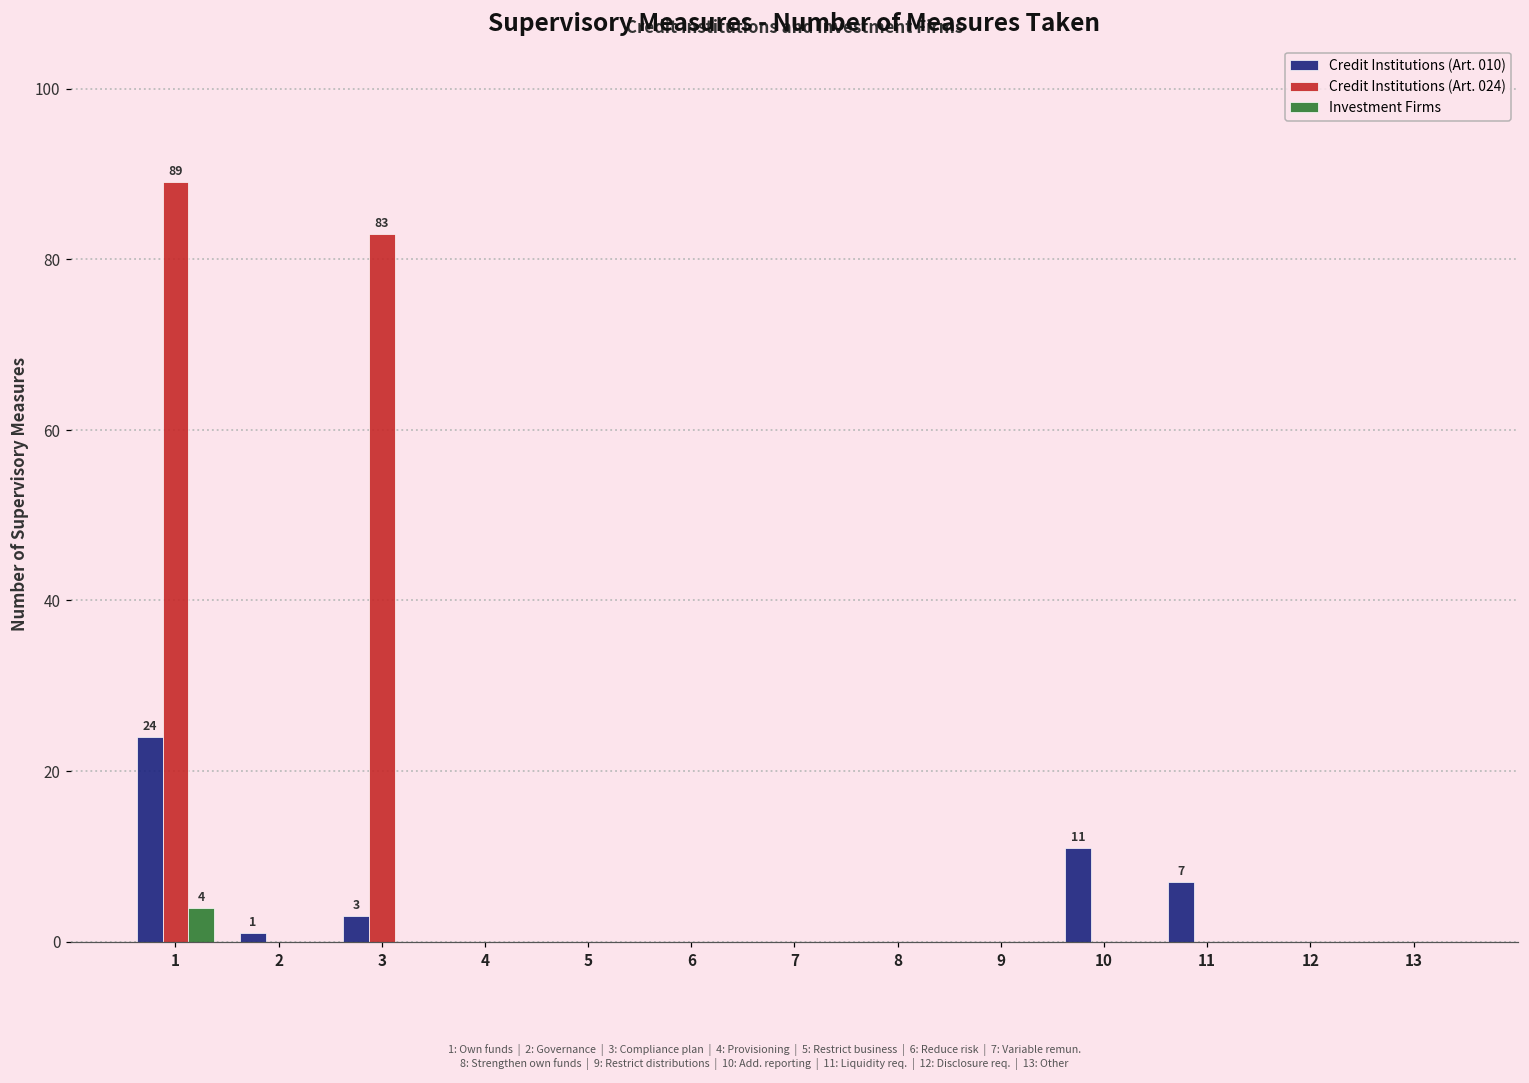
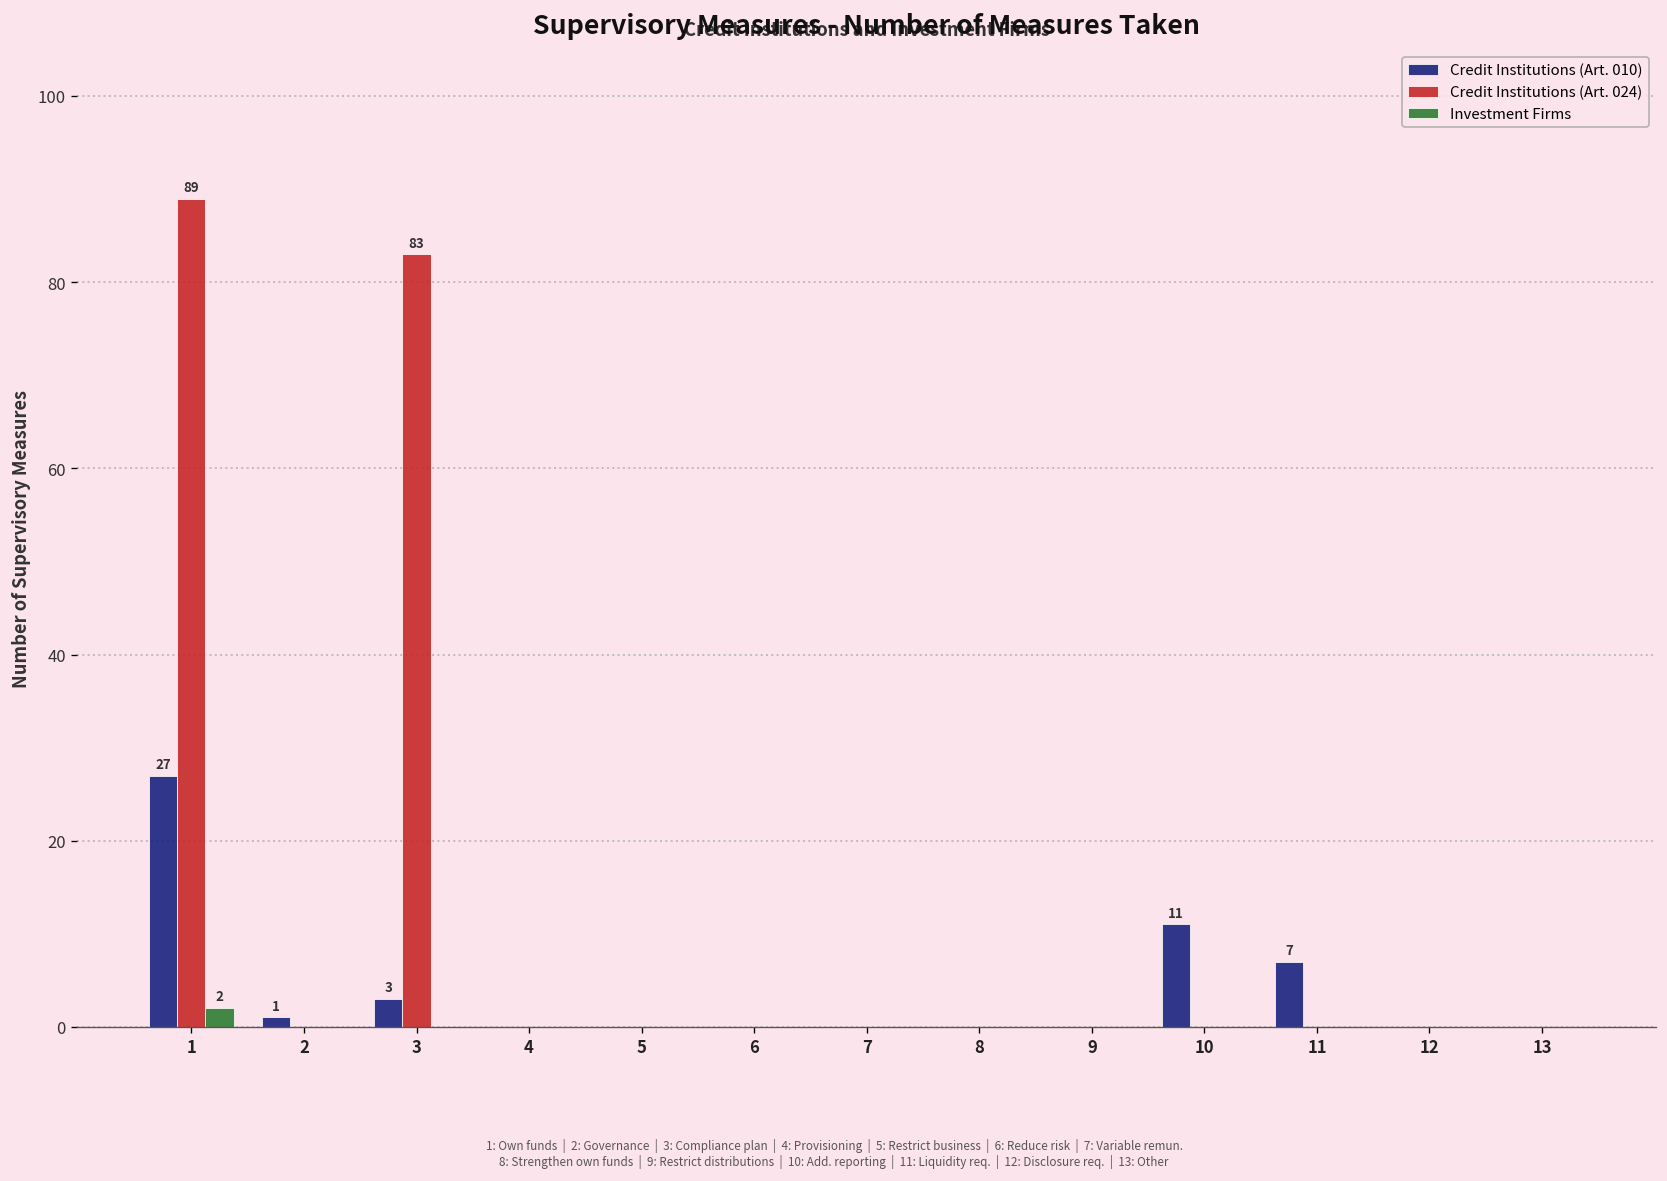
  {
    "Credit Institutions (Art. 010)": {
-     "1": 24,
+     "1": 27,
      "2": 1,
      "3": 3,
      "10": 11,
      "11": 7
    },
    "Credit Institutions (Art. 024)": {
      "1": 89,
      "3": 83
    },
    "Investment Firms": {
-     "1": 4
+     "1": 2
    }
  }
